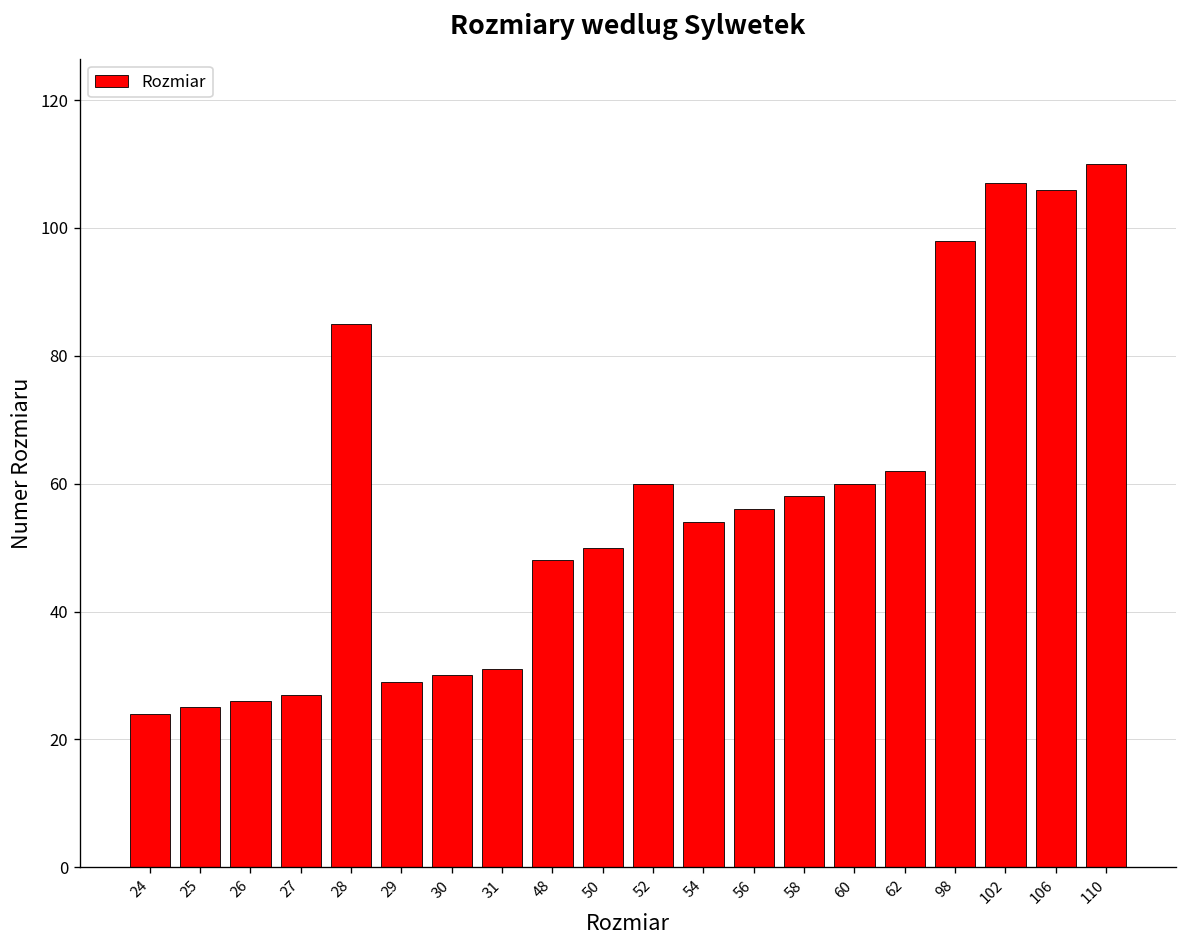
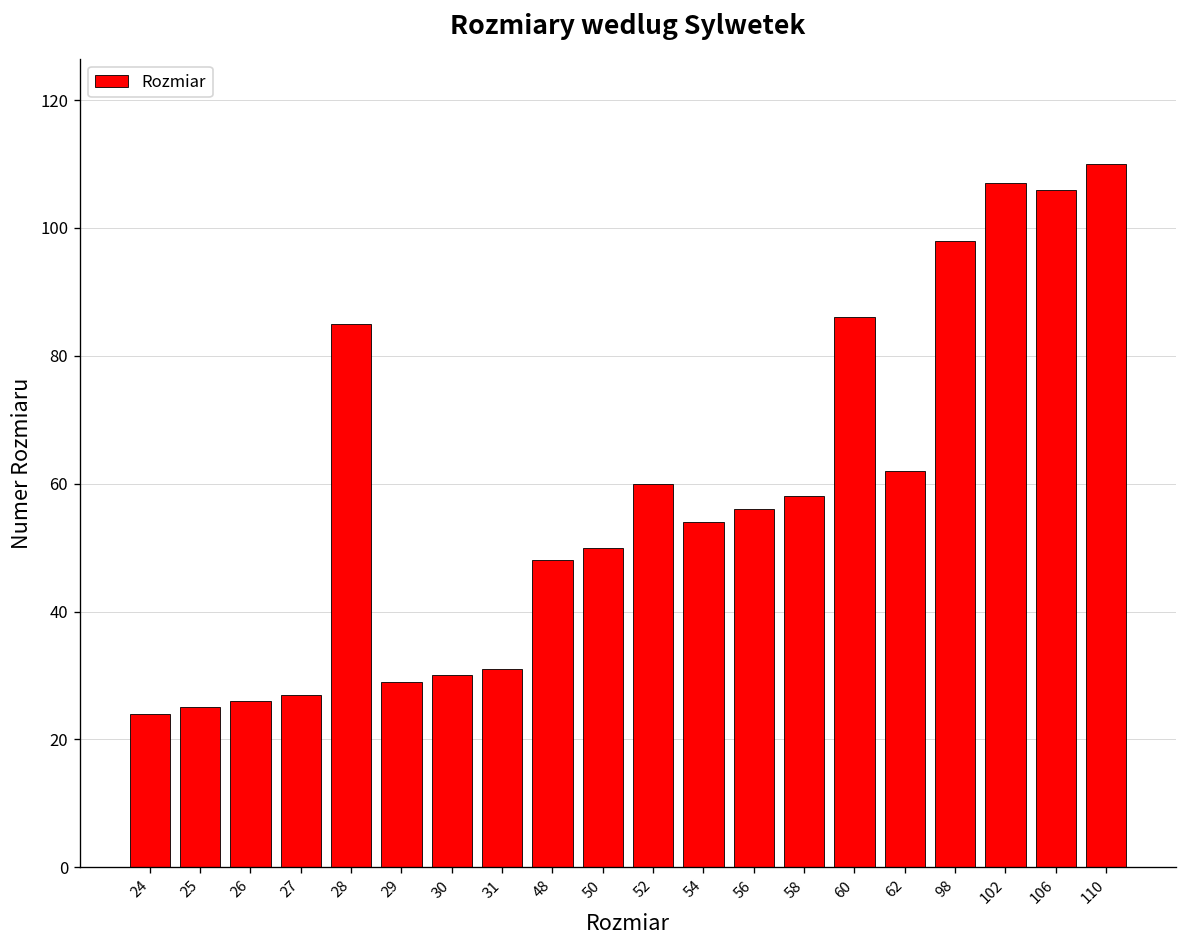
  {
    "24": 24,
    "25": 25,
    "26": 26,
    "27": 27,
    "28": 85,
    "29": 29,
    "30": 30,
    "31": 31,
    "48": 48,
    "50": 50,
    "52": 60,
    "54": 54,
    "56": 56,
    "58": 58,
-   "60": 60,
+   "60": 86,
    "62": 62,
    "98": 98,
    "102": 107,
    "106": 106,
    "110": 110
  }
